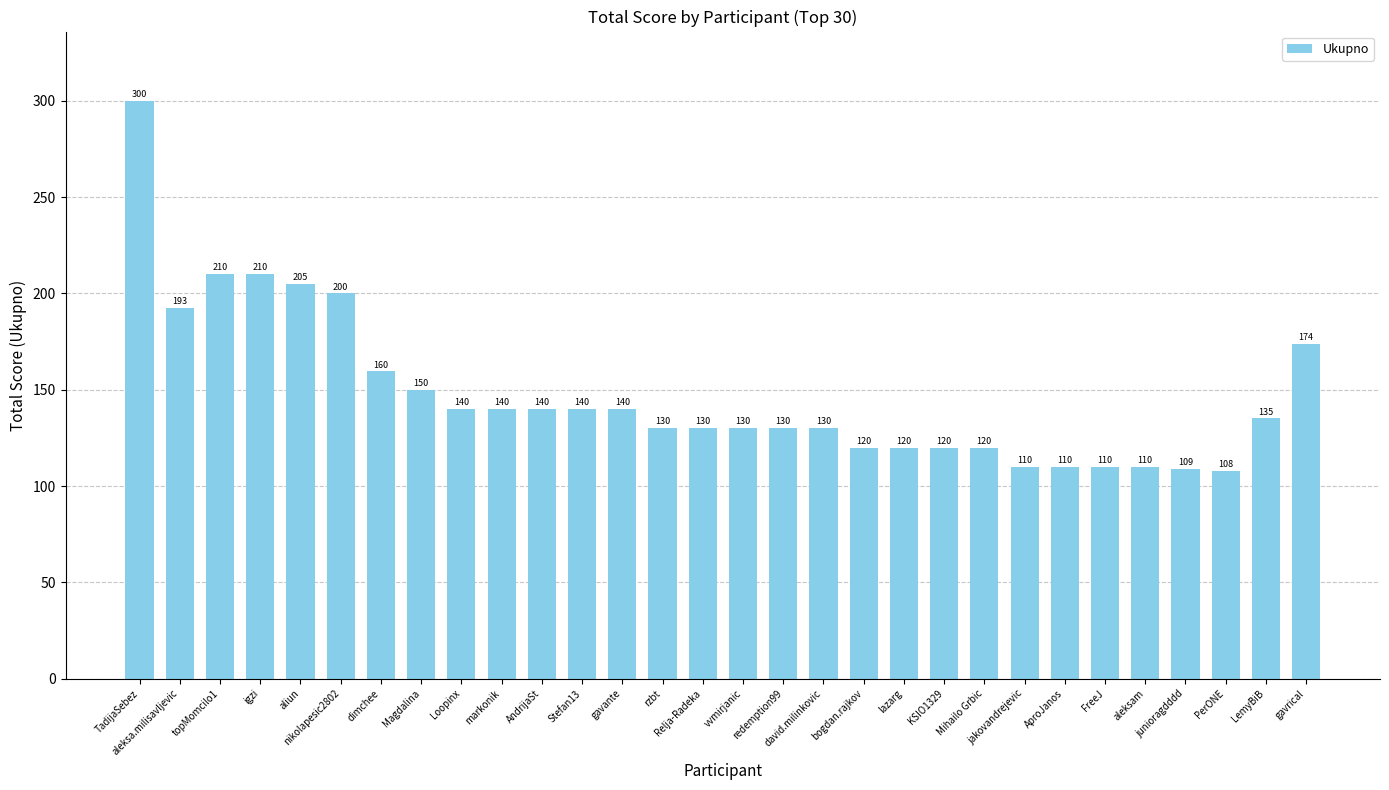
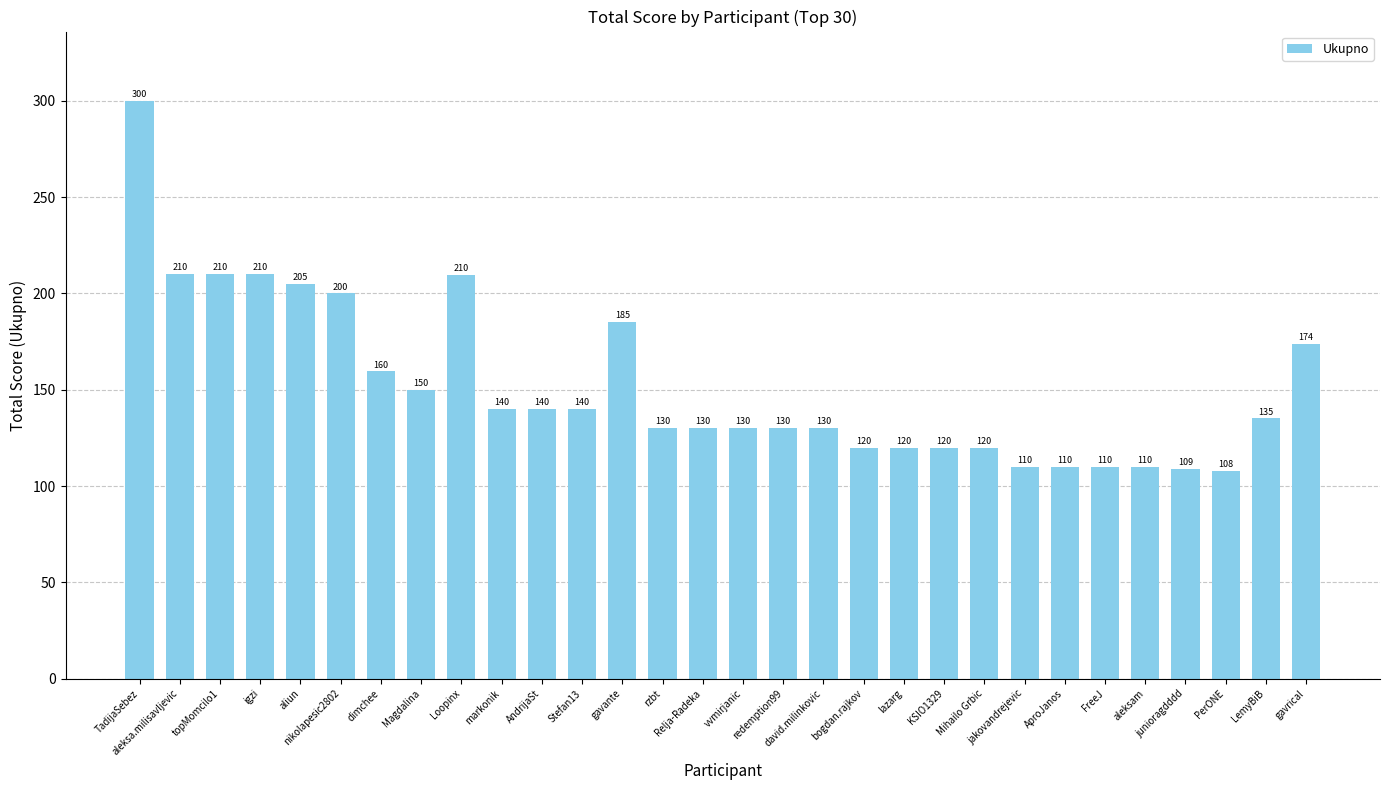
  {
    "TadijaSebez": 300,
-   "aleksa.milisavljevic": 193,
+   "aleksa.milisavljevic": 210,
    "topMomcilo1": 210,
    "igzi": 210,
    "aliun": 205,
    "nikolapesic2802": 200,
    "dimchee": 160,
    "Magdalina": 150,
-   "Loopinx": 140,
+   "Loopinx": 210,
    "markonik": 140,
    "AndrijaSt": 140,
    "Stefan13": 140,
-   "gavante": 140,
+   "gavante": 185,
    "rzbt": 130,
    "Relja-Radeka": 130,
    "vvmirjanic": 130,
    "redemption99": 130,
    "david.milinkovic": 130,
    "bogdan.rajkov": 120,
    "lazarg": 120,
    "KSIO1329": 120,
    "Mihailo Grbic": 120,
    "jakovandrejevic": 110,
    "AproJanos": 110,
    "FreeJ": 110,
    "aleksam": 110,
    "junioragdddd": 109,
    "PerONE": 108,
    "LemyBiB": 135,
    "gavrical": 174
  }
